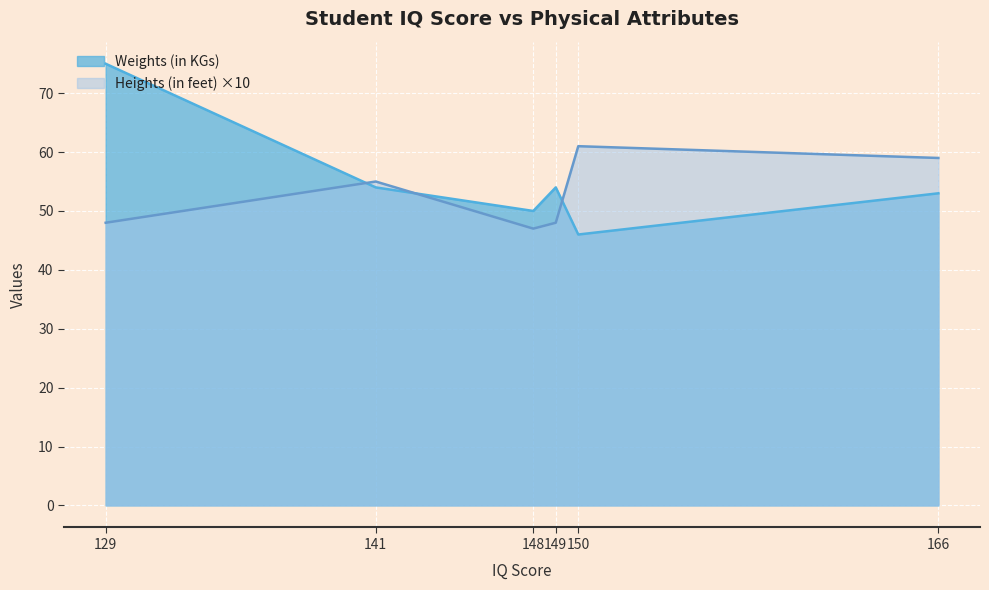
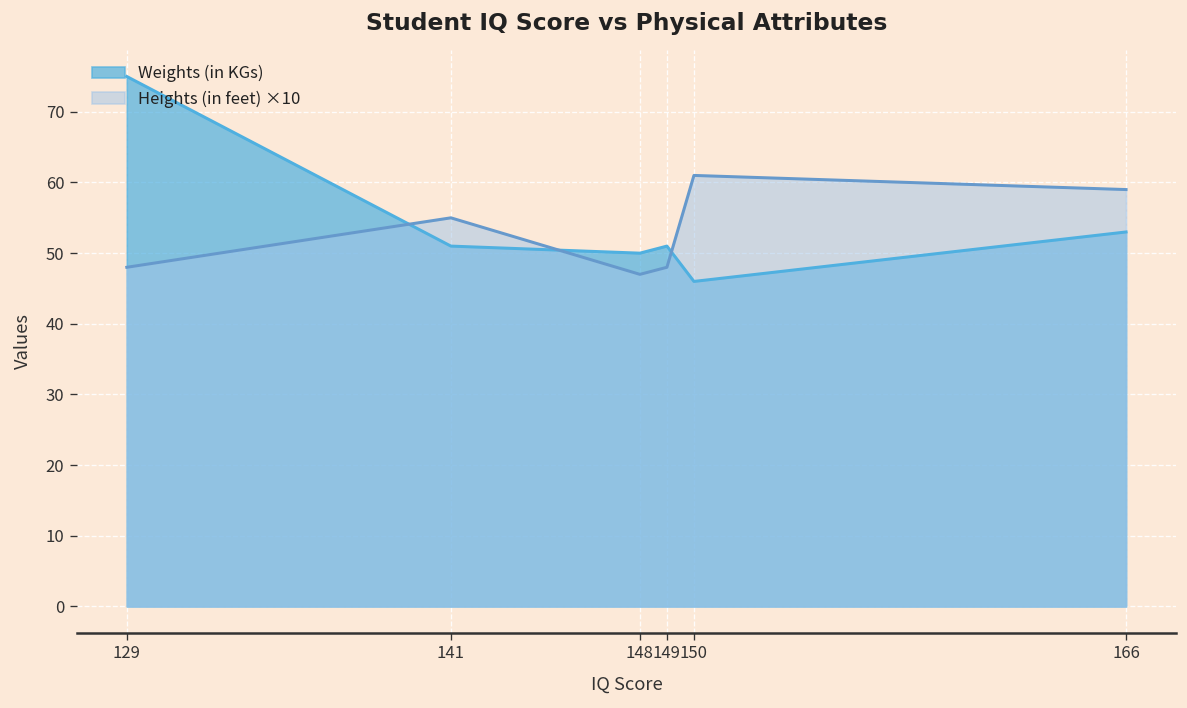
  {
    "Weights (in KGs)": {
      "129": 75,
-     "141": 54,
+     "141": 51,
      "148": 50,
-     "149": 54,
+     "149": 51,
      "150": 46,
      "166": 53
    },
    "Heights (in feet) ×10": {
      "129": 48,
      "141": 55,
      "148": 47,
      "149": 48,
      "150": 61,
      "166": 59
    }
  }
